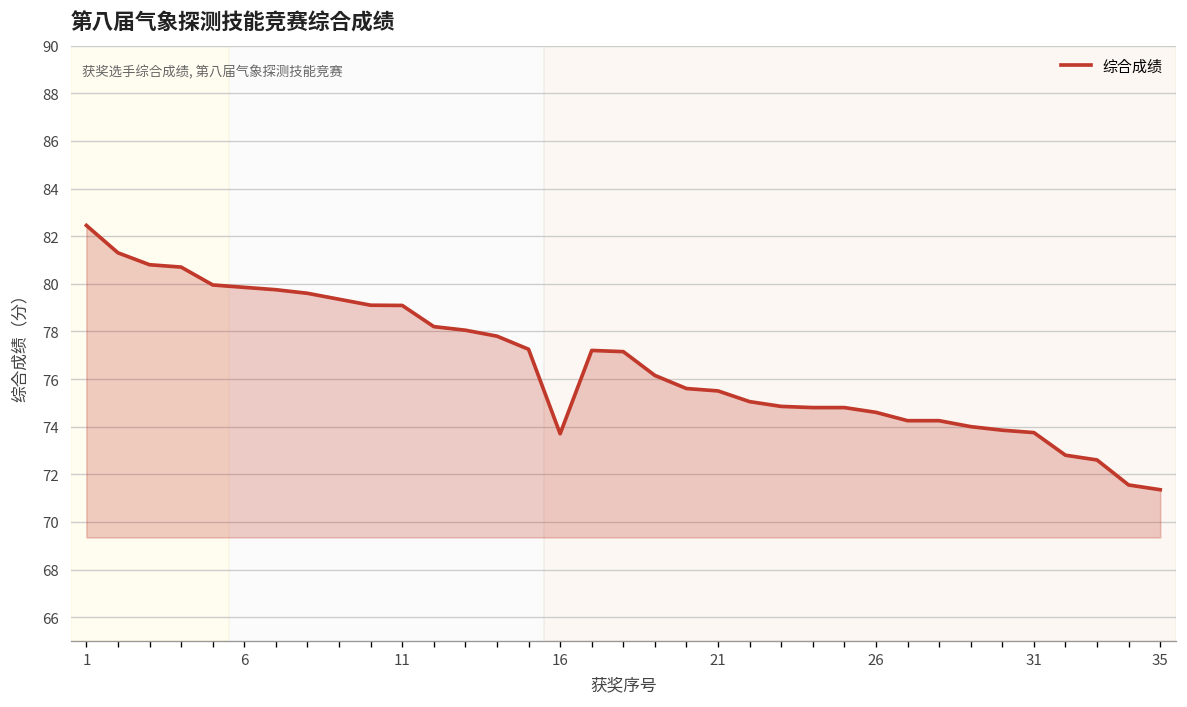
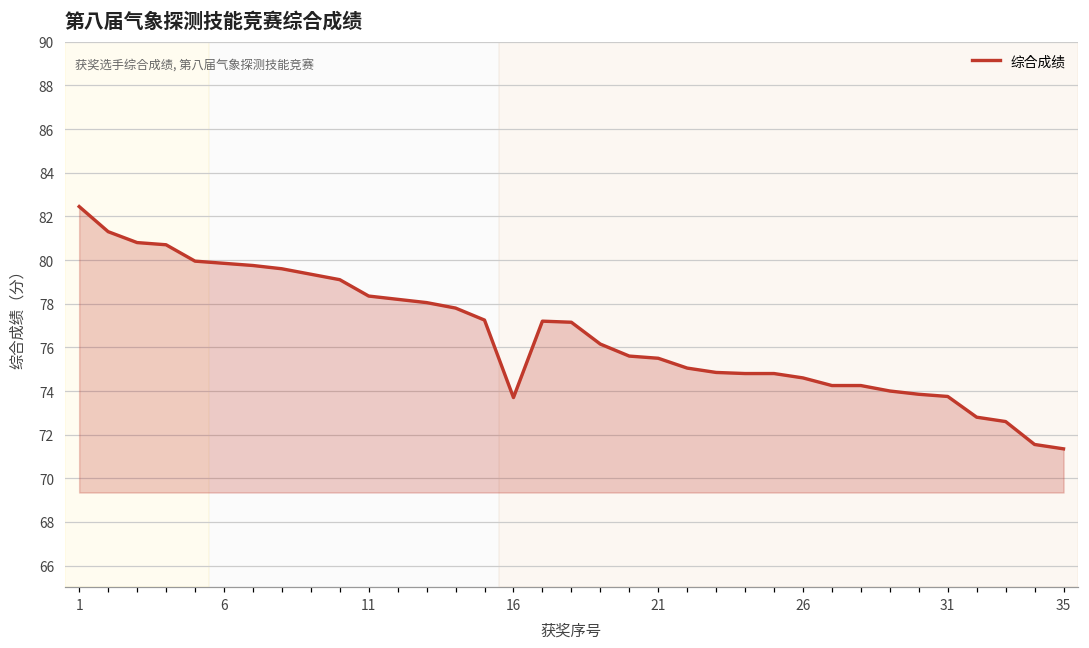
  {
    "1": 82.5,
    "6": 79.9,
-   "11": 79.1,
+   "11": 78.4,
    "16": 73.7,
    "21": 75.5,
    "26": 74.6,
    "31": 73.8,
    "35": 71.4
  }
